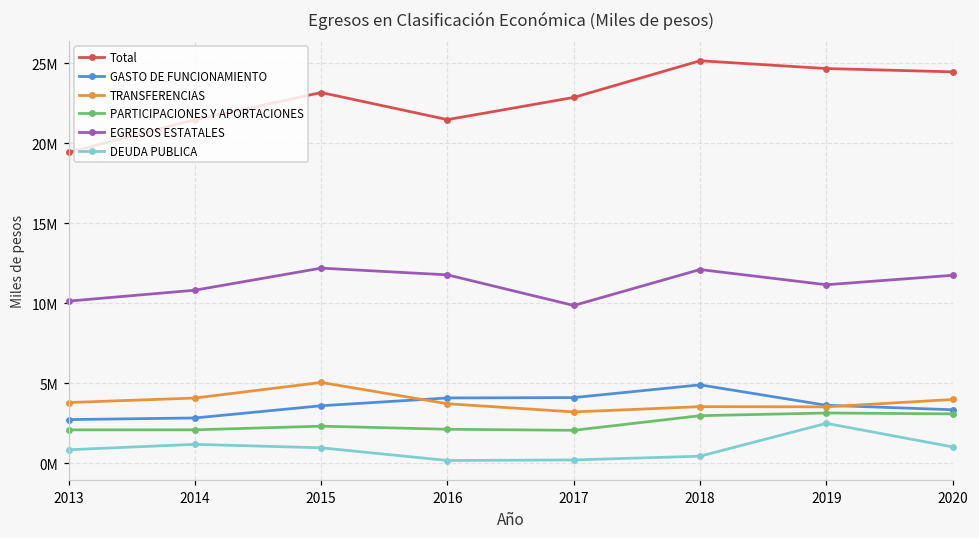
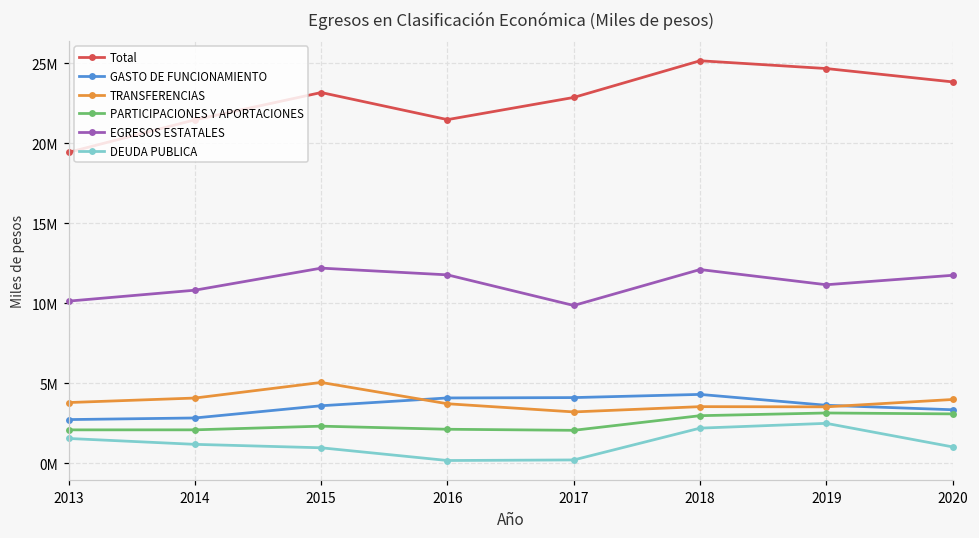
  {
    "Total": {
      "2013": 19400000,
      "2015": 23200000,
      "2016": 21500000,
      "2017": 22900000,
      "2018": 25200000,
      "2019": 24700000,
-     "2020": 24500000
+     "2020": 23800000
    },
    "GASTO DE FUNCIONAMIENTO": {
      "2013": 2700000,
      "2014": 2800000,
      "2015": 3600000,
      "2016": 4100000,
      "2017": 4100000,
-     "2018": 4900000,
+     "2018": 4300000,
      "2020": 3400000
    },
    "TRANSFERENCIAS": {
      "2013": 3800000,
      "2014": 4100000,
      "2015": 5100000,
      "2016": 3700000,
      "2017": 3200000,
      "2018": 3500000,
      "2020": 4000000
    },
    "PARTICIPACIONES Y APORTACIONES": {
      "2013": 2100000,
      "2014": 2100000,
      "2015": 2300000,
      "2016": 2100000,
      "2017": 2100000,
      "2018": 3000000,
      "2019": 3100000,
      "2020": 3100000
    },
    "EGRESOS ESTATALES": {
      "2013": 10100000,
      "2014": 10800000,
      "2015": 12200000,
      "2016": 11800000,
      "2017": 9900000,
      "2018": 12100000,
      "2019": 11200000,
      "2020": 11800000
    },
    "DEUDA PUBLICA": {
-     "2013": 900000,
+     "2013": 1600000,
      "2014": 1200000,
      "2015": 1000000,
      "2016": 200000,
      "2017": 200000,
-     "2018": 400000,
+     "2018": 2200000,
      "2019": 2500000,
      "2020": 1000000
    }
  }
